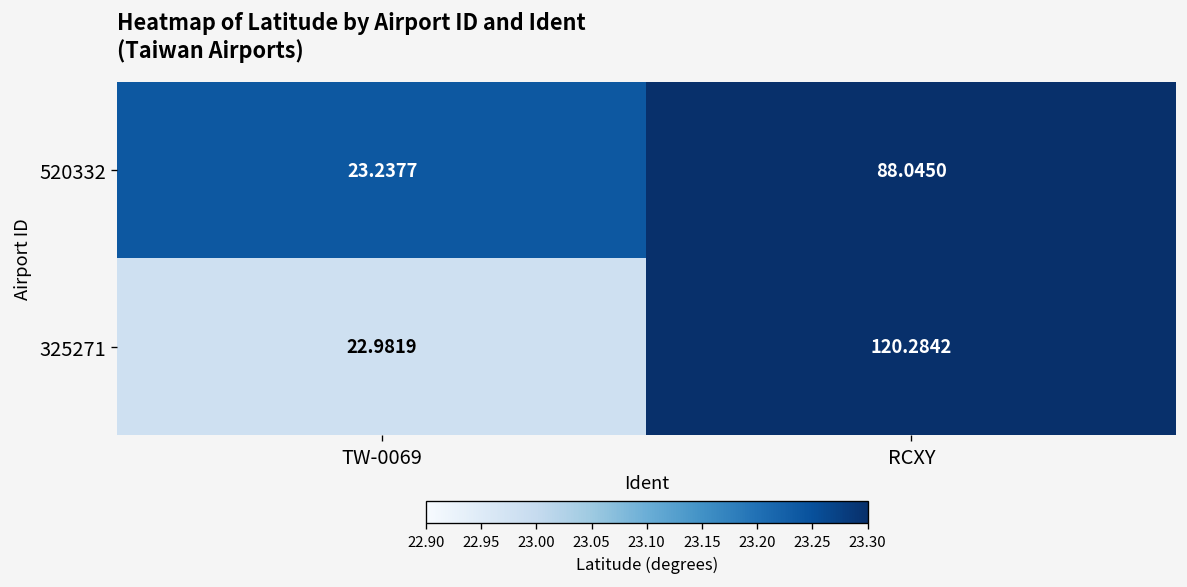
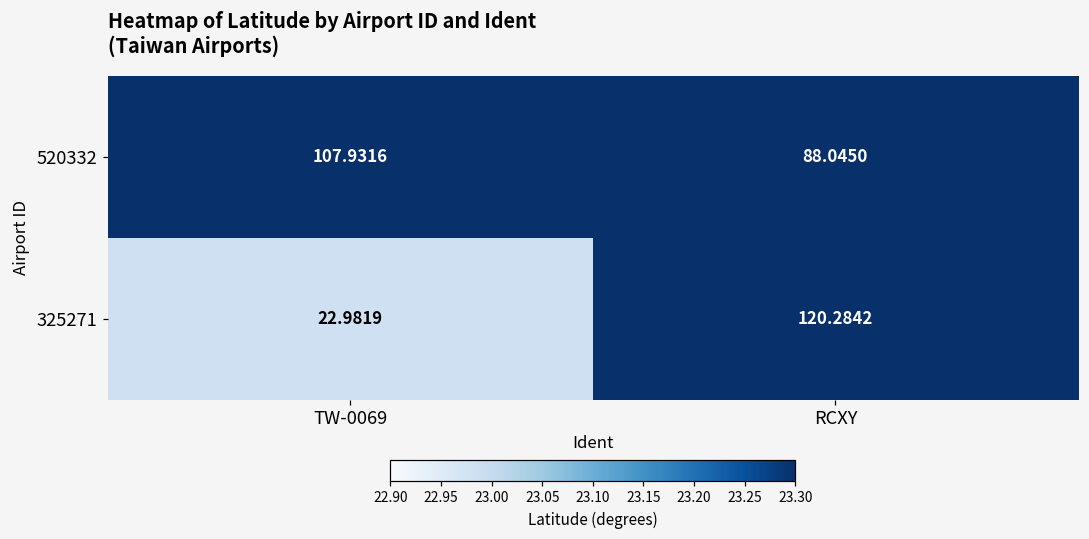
  {
    "520332": {
-     "TW-0069": 23.2377,
+     "TW-0069": 107.9316,
      "RCXY": 88.0450
    },
    "325271": {
      "TW-0069": 22.9819,
      "RCXY": 120.2842
    }
  }
